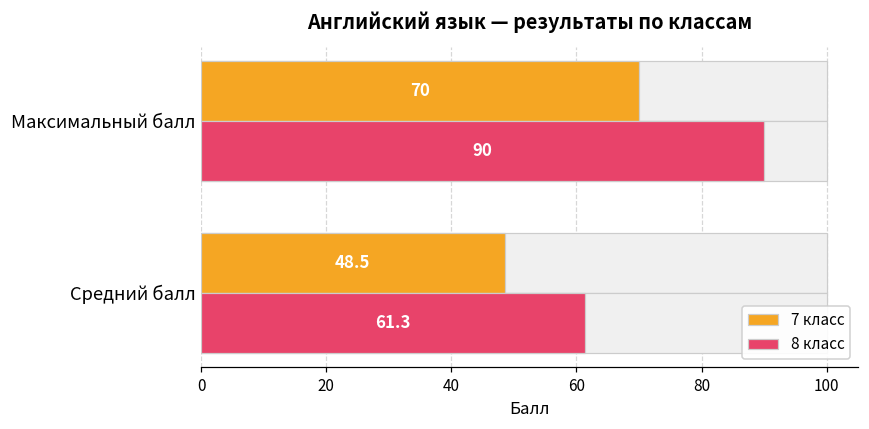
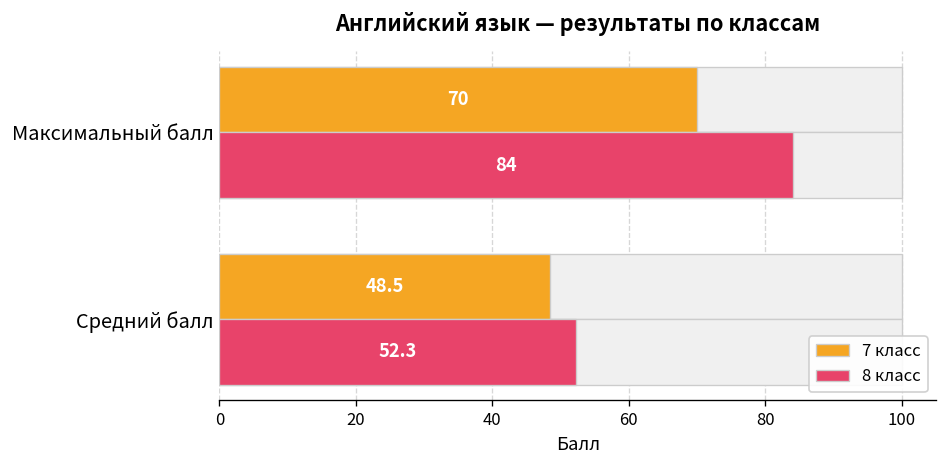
  {
    "8 класс": {
-     "Максимальный балл": 90,
-     "Средний балл": 61.3
+     "Максимальный балл": 84,
+     "Средний балл": 52.3
    }
  }
